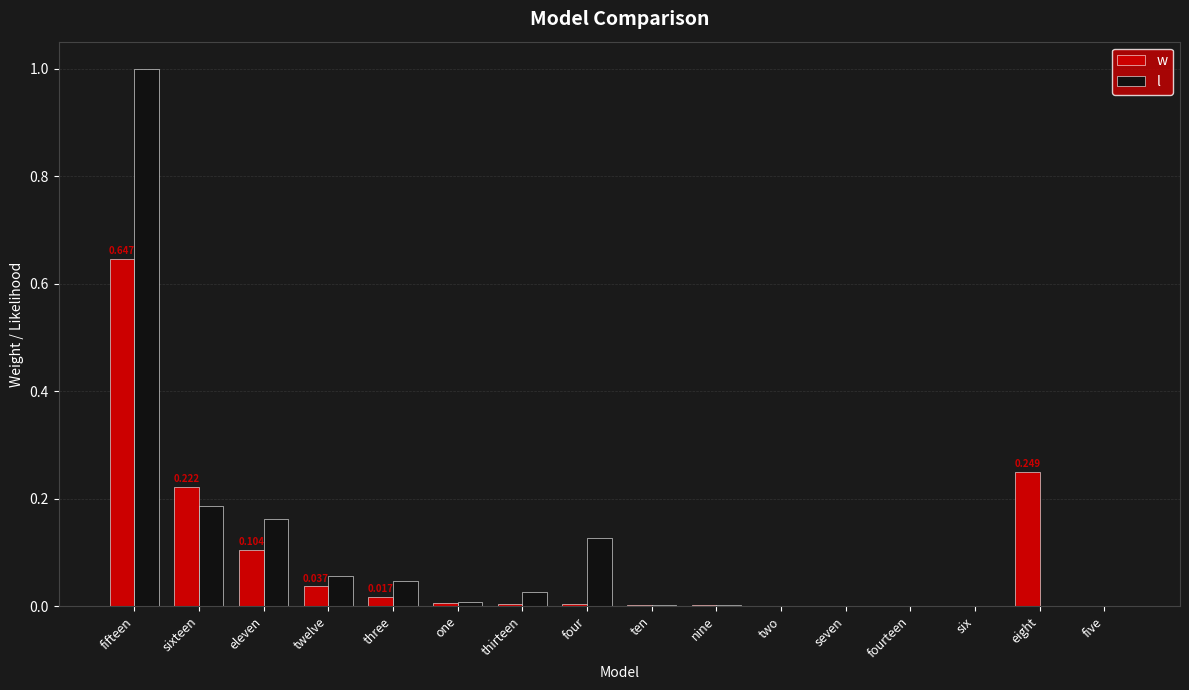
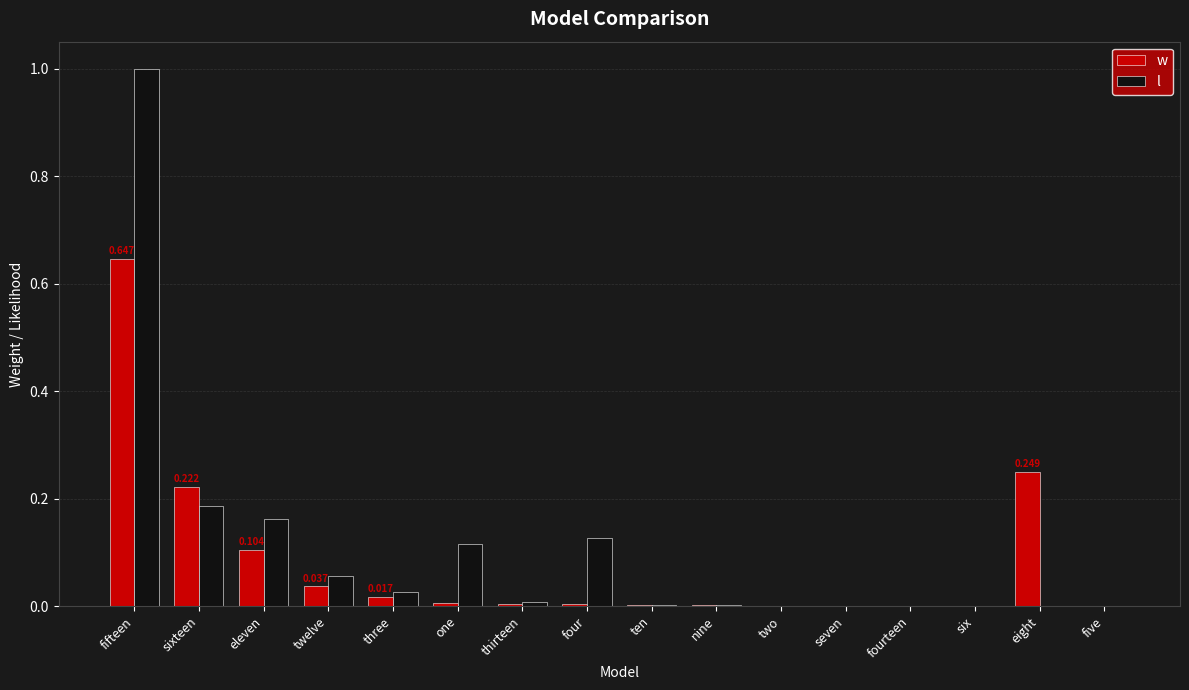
  {
    "w": {
      "fifteen": 0.647,
      "sixteen": 0.222,
      "eleven": 0.104,
      "twelve": 0.037,
      "three": 0.017,
      "eight": 0.249
    },
    "l": {
      "fifteen": 1.00,
      "sixteen": 0.19,
      "eleven": 0.16,
      "twelve": 0.06,
-     "three": 0.05,
-     "one": 0.01,
-     "thirteen": 0.03,
+     "three": 0.03,
+     "one": 0.12,
+     "thirteen": 0.01,
      "four": 0.13
    }
  }
